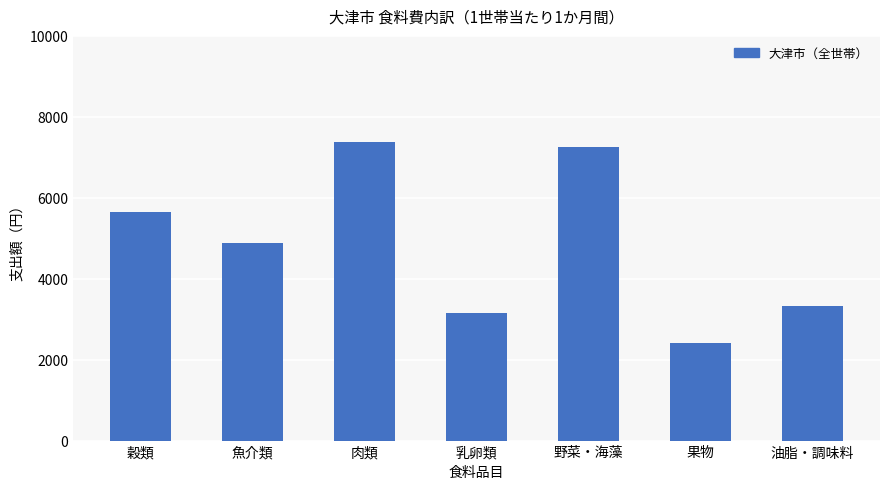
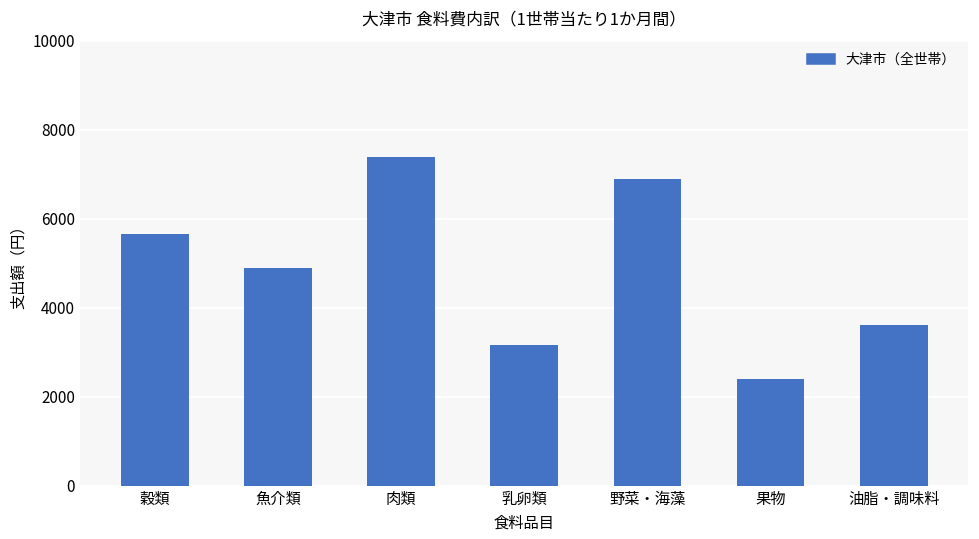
  {
    "穀類": 5700,
    "魚介類": 4900,
    "肉類": 7400,
    "乳卵類": 3200,
-   "野菜・海藻": 7300,
+   "野菜・海藻": 6900,
    "果物": 2400,
-   "油脂・調味料": 3300
+   "油脂・調味料": 3600
  }
